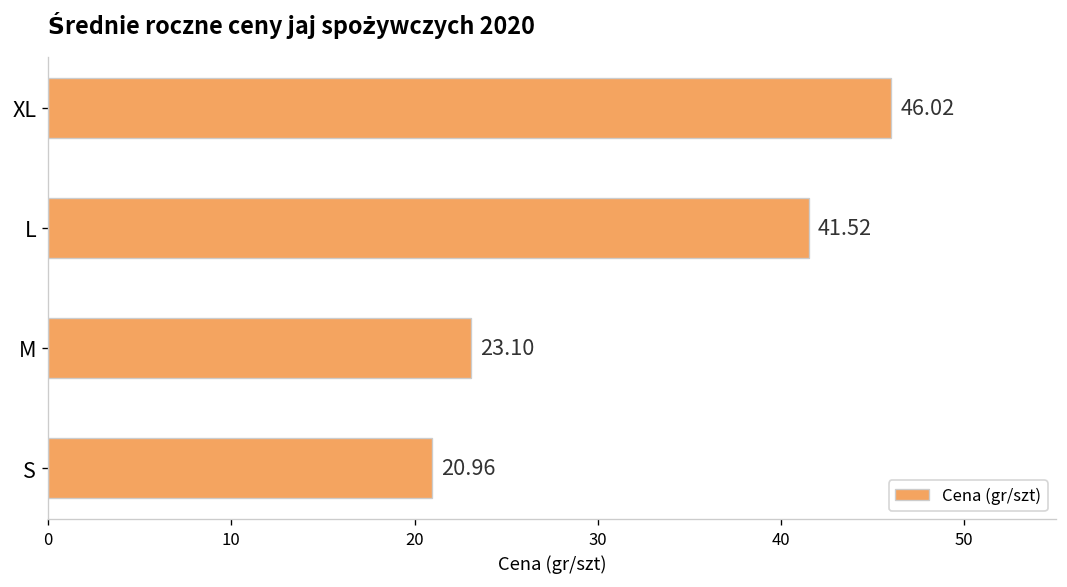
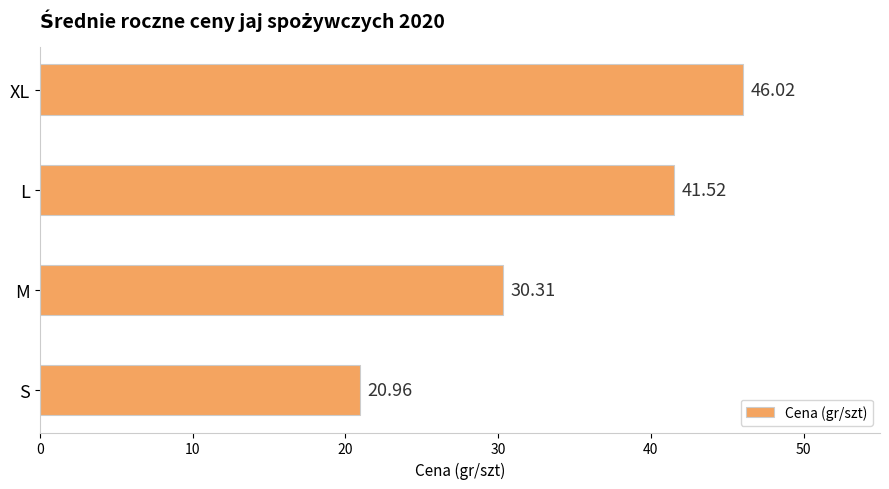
  {
    "XL": 46.02,
    "L": 41.52,
-   "M": 23.10,
+   "M": 30.31,
    "S": 20.96
  }
